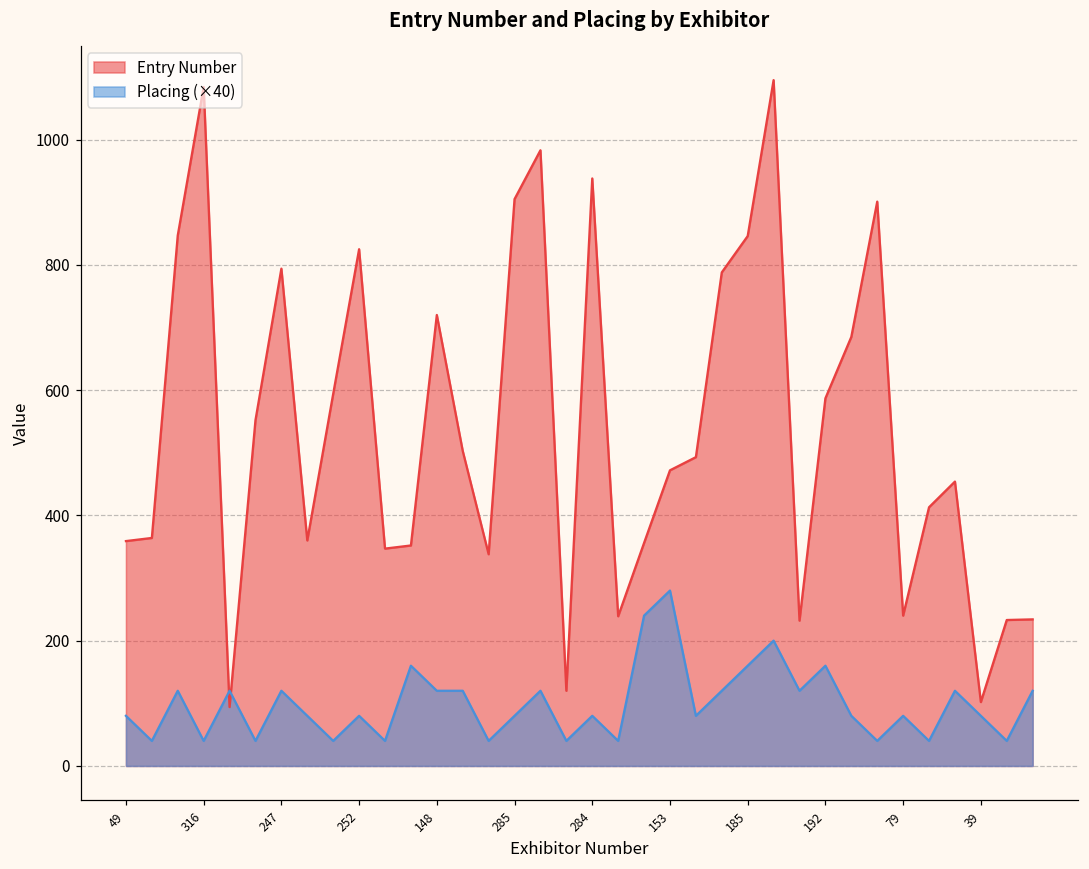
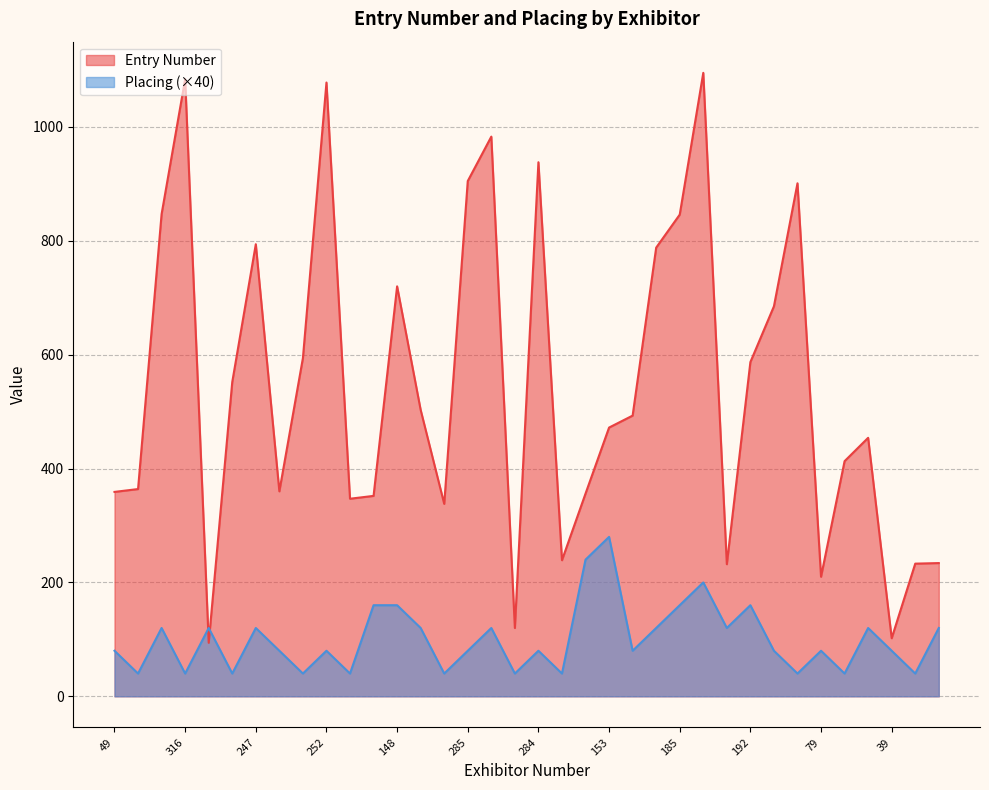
  {
    "Entry Number": {
      "49": 360,
      "247": 790,
-     "252": 830,
+     "252": 1080,
      "148": 720,
      "285": 910,
      "284": 940,
      "153": 470,
      "185": 850,
      "192": 590,
-     "79": 240,
+     "79": 210,
      "39": 100
    },
    "Placing (×40)": {
      "49": 80,
      "316": 40,
      "247": 120,
      "252": 80,
-     "148": 120,
+     "148": 160,
      "285": 80,
      "284": 80,
      "153": 280,
      "185": 160,
      "192": 160,
      "79": 80,
      "39": 80
    }
  }
